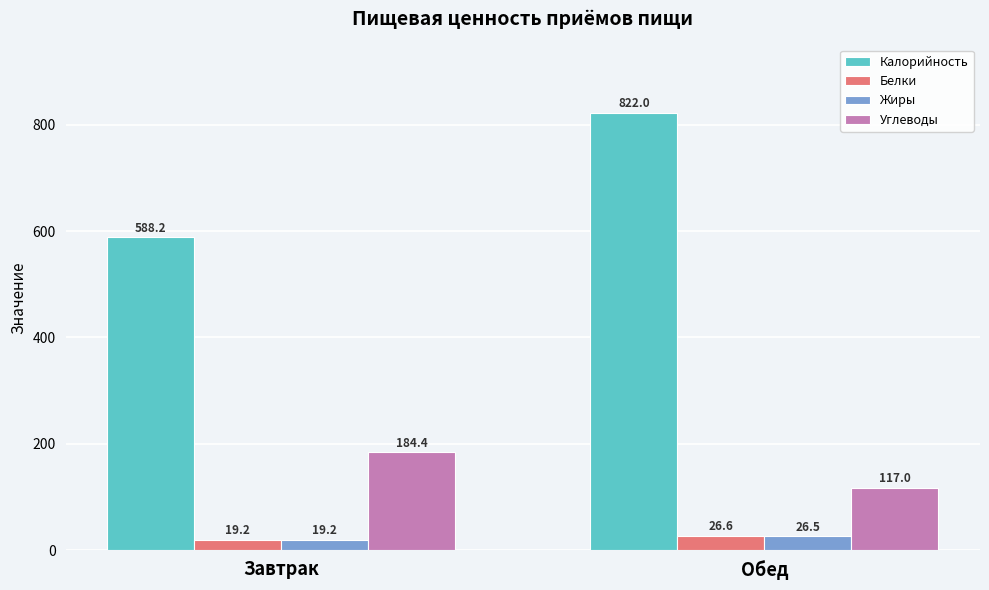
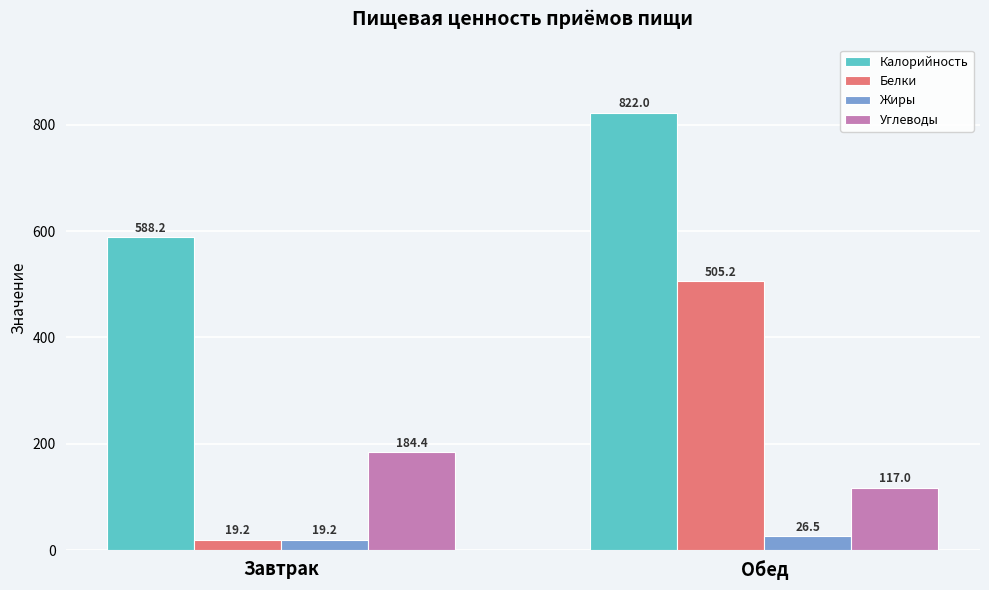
  {
    "Белки": {
      "Завтрак": 19.2,
-     "Обед": 26.6
+     "Обед": 505.2
    },
    "Углеводы": {
      "Завтрак": 184.4,
      "Обед": 117.0
    }
  }
